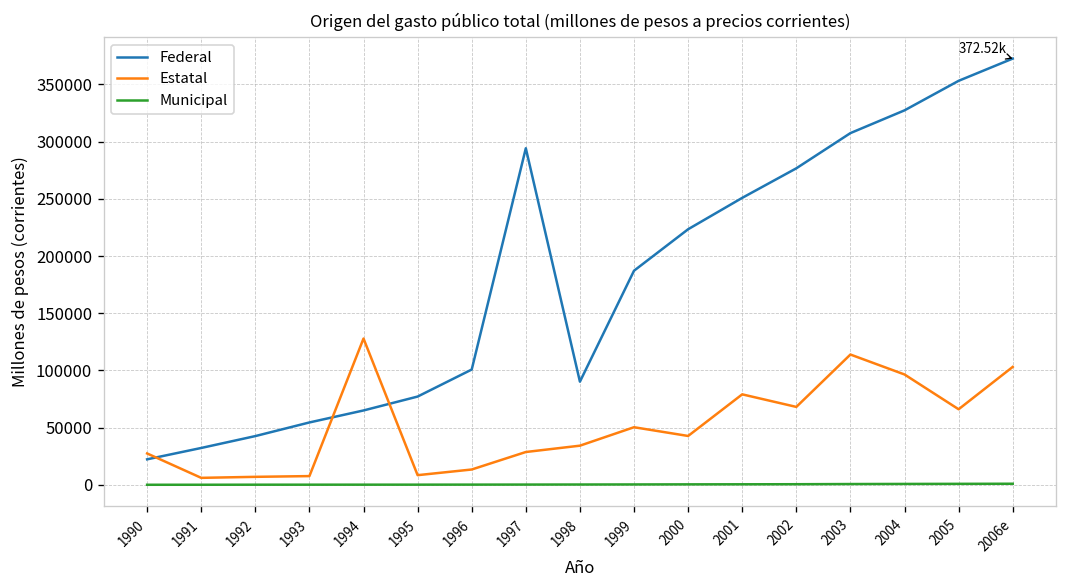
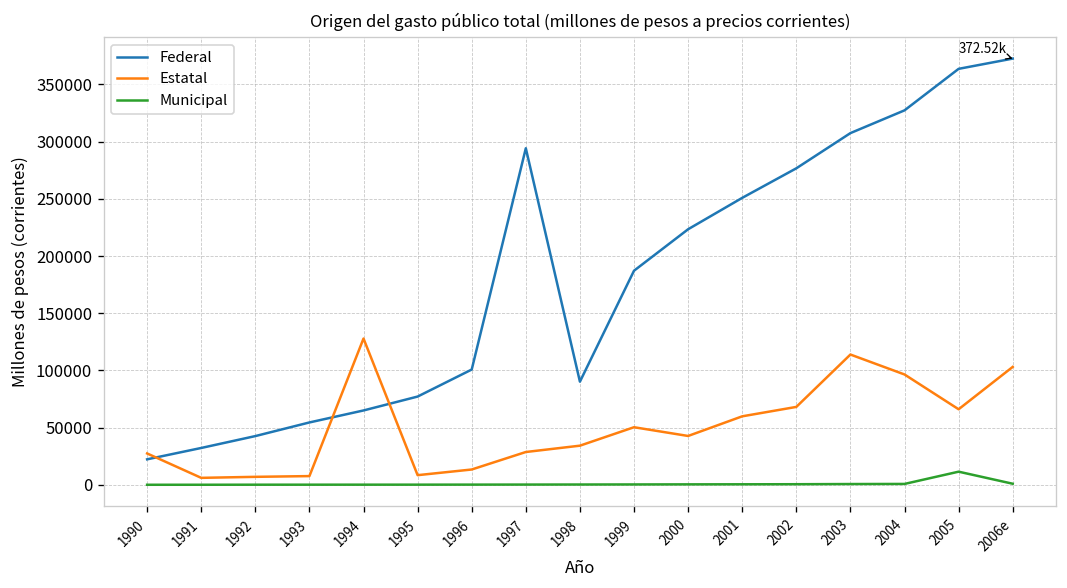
  {
    "Federal": {
      "1990": 20000,
      "1991": 30000,
      "1992": 40000,
      "1993": 50000,
      "1994": 70000,
      "1995": 80000,
      "1996": 100000,
      "1997": 290000,
      "1998": 90000,
      "1999": 190000,
      "2000": 220000,
      "2001": 250000,
      "2002": 280000,
      "2003": 310000,
      "2004": 330000,
-     "2005": 350000
+     "2005": 360000
    },
    "Estatal": {
      "1990": 30000,
      "1991": 10000,
      "1992": 10000,
      "1993": 10000,
      "1994": 130000,
      "1995": 10000,
      "1996": 10000,
      "1997": 30000,
      "1998": 30000,
      "1999": 50000,
      "2000": 40000,
-     "2001": 80000,
+     "2001": 60000,
      "2002": 70000,
      "2003": 110000,
      "2004": 100000,
      "2005": 70000,
      "2006e": 100000
    },
    "Municipal": {
      "1990": 0,
      "1991": 0,
      "1992": 0,
      "1993": 0,
      "1994": 0,
      "1995": 0,
      "1996": 0,
      "1997": 0,
      "1998": 0,
      "1999": 0,
      "2000": 0,
      "2001": 0,
      "2002": 0,
      "2003": 0,
      "2004": 0,
-     "2005": 0,
+     "2005": 10000,
      "2006e": 0
    }
  }
